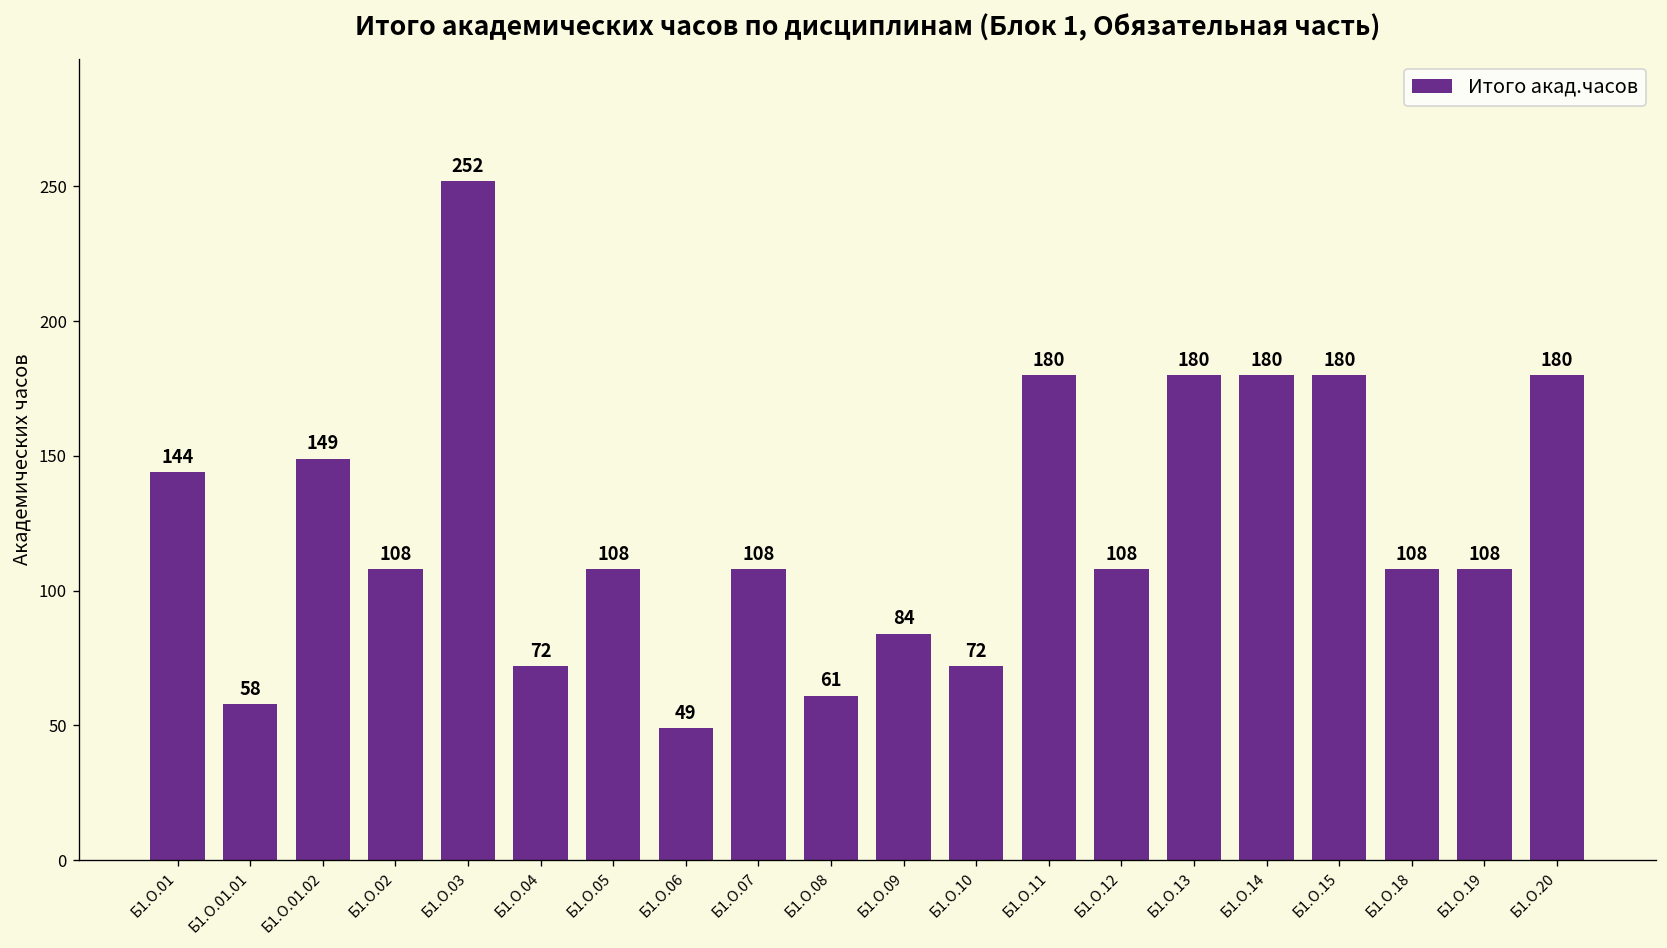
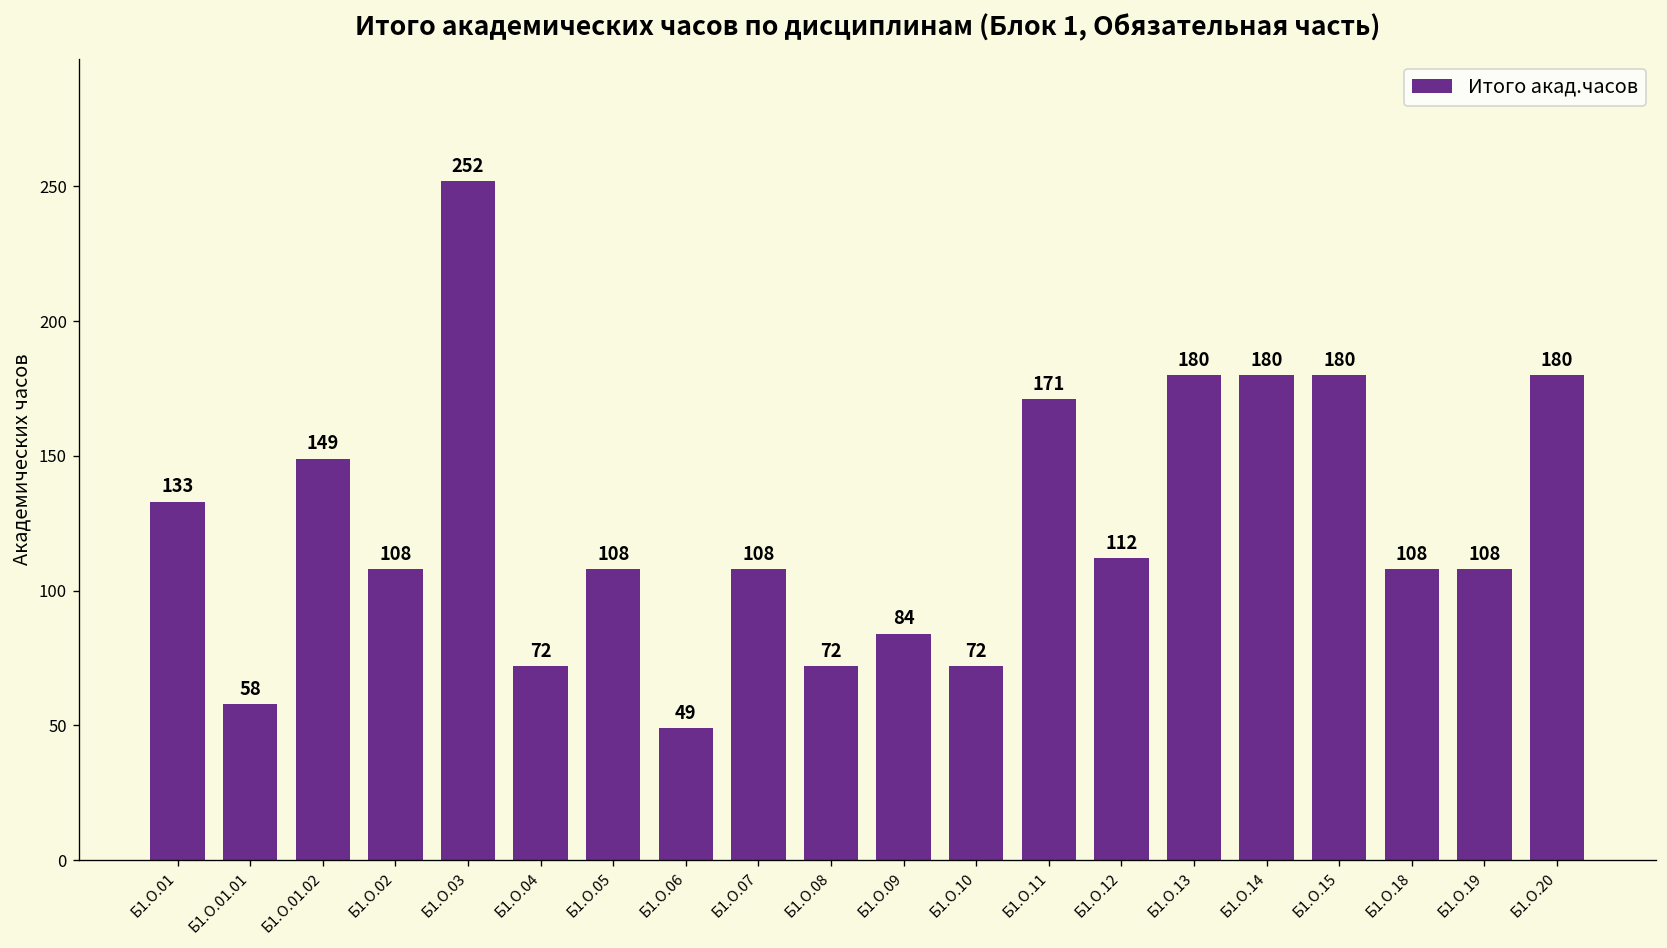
  {
-   "Б1.О.01": 144,
+   "Б1.О.01": 133,
    "Б1.О.01.01": 58,
    "Б1.О.01.02": 149,
    "Б1.О.02": 108,
    "Б1.О.03": 252,
    "Б1.О.04": 72,
    "Б1.О.05": 108,
    "Б1.О.06": 49,
    "Б1.О.07": 108,
-   "Б1.О.08": 61,
+   "Б1.О.08": 72,
    "Б1.О.09": 84,
    "Б1.О.10": 72,
-   "Б1.О.11": 180,
-   "Б1.О.12": 108,
+   "Б1.О.11": 171,
+   "Б1.О.12": 112,
    "Б1.О.13": 180,
    "Б1.О.14": 180,
    "Б1.О.15": 180,
    "Б1.О.18": 108,
    "Б1.О.19": 108,
    "Б1.О.20": 180
  }
